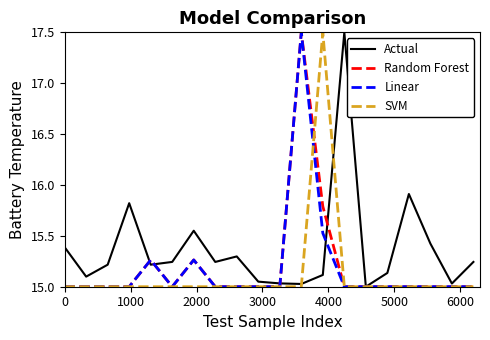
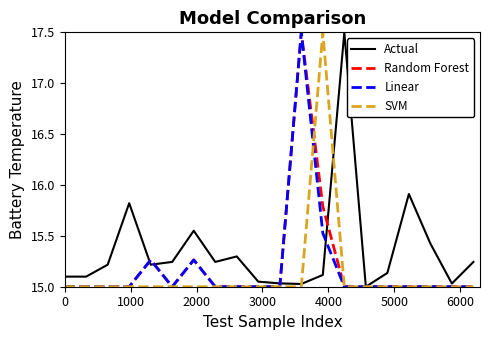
  {
    "Actual": {
-     "0": 15.39
+     "0": 15.10
    }
  }
